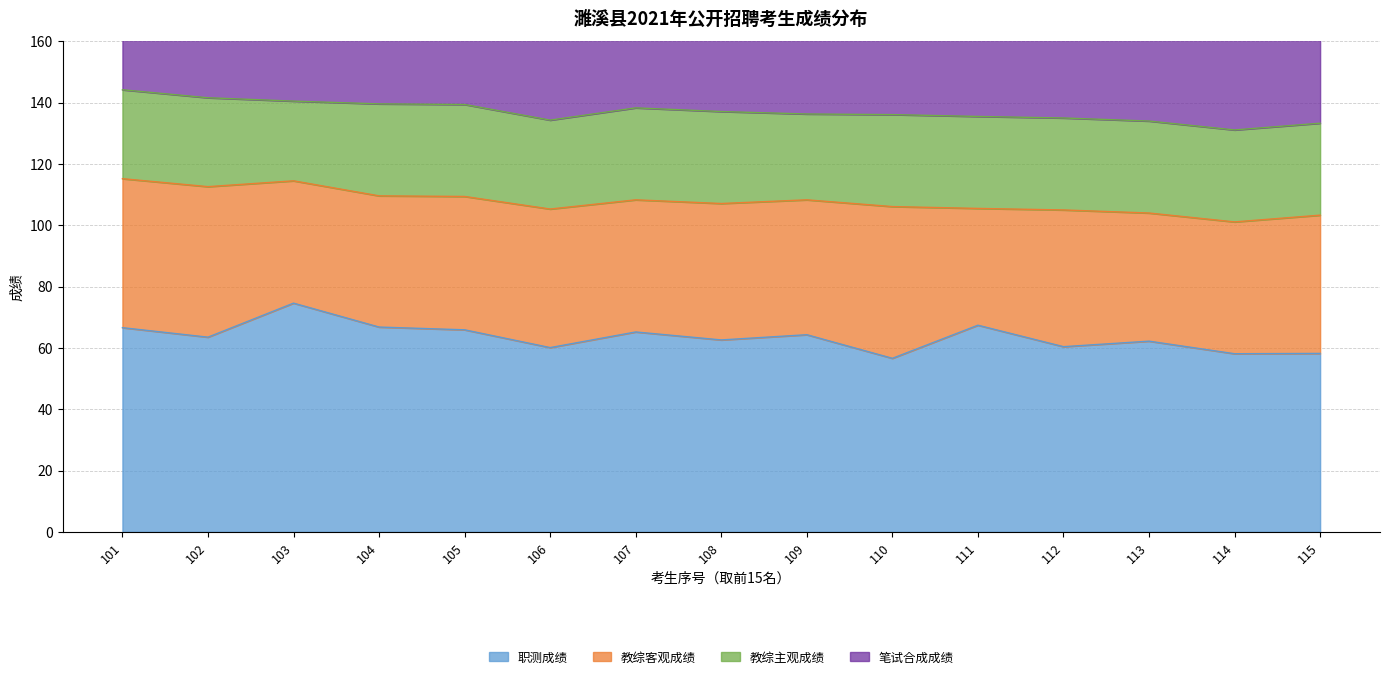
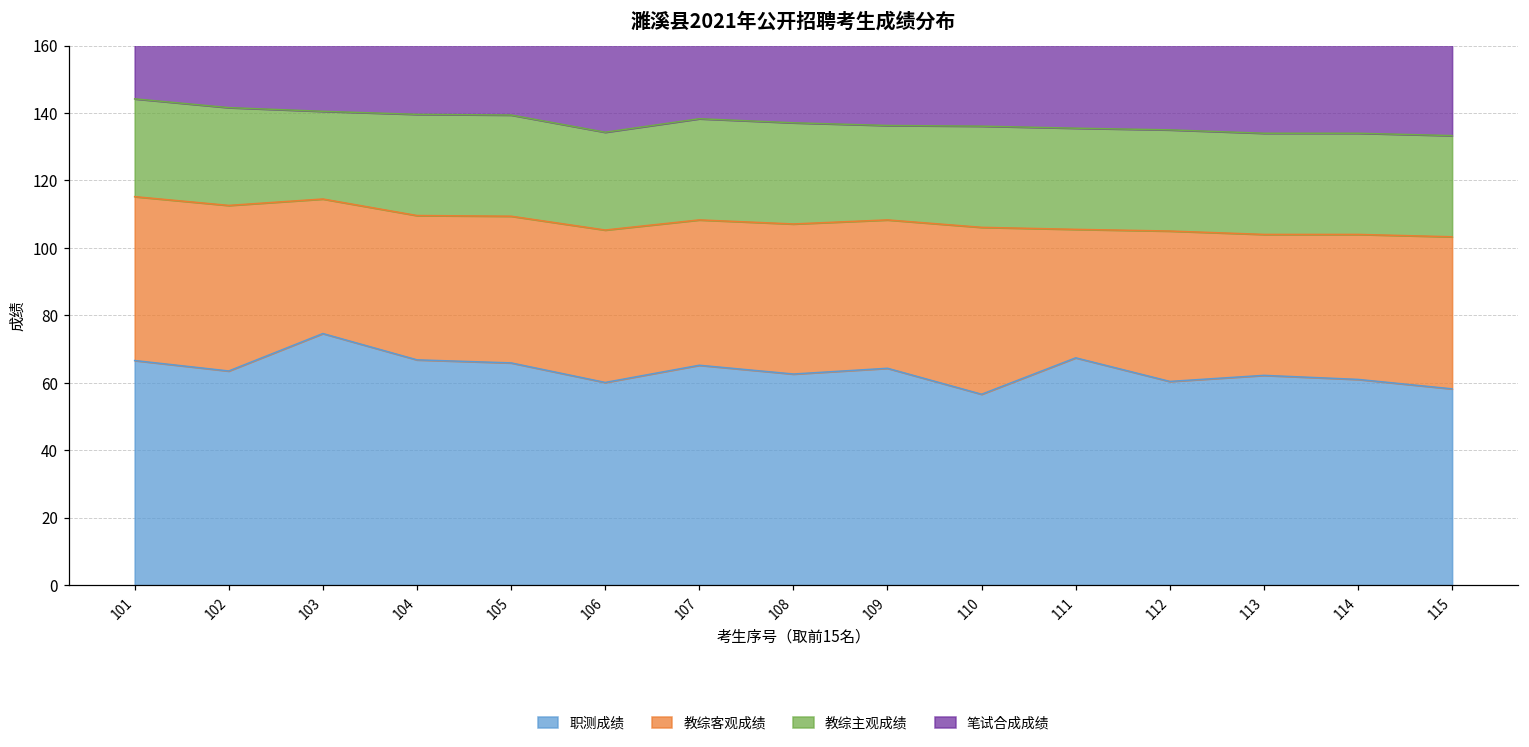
  {
    "职测成绩": {
      "101": 67,
      "102": 64,
      "103": 75,
      "104": 67,
      "105": 66,
      "106": 60,
      "107": 65,
      "108": 63,
      "109": 64,
      "110": 57,
      "111": 67,
      "112": 60,
      "113": 62,
-     "114": 58,
+     "114": 61,
      "115": 58
    },
    "教综客观成绩": {
      "101": 49,
      "102": 49,
      "103": 40,
      "104": 43,
      "105": 44,
      "106": 45,
      "107": 43,
      "108": 44,
      "109": 44,
      "110": 49,
      "111": 38,
      "112": 45,
      "113": 42,
      "114": 43,
      "115": 45
    },
    "教综主观成绩": {
      "101": 29,
      "102": 29,
      "103": 26,
      "104": 30,
      "105": 30,
      "106": 29,
      "107": 30,
      "108": 30,
      "109": 28,
      "110": 30,
      "111": 30,
      "112": 30,
      "113": 30,
      "114": 30,
      "115": 30
    }
  }
